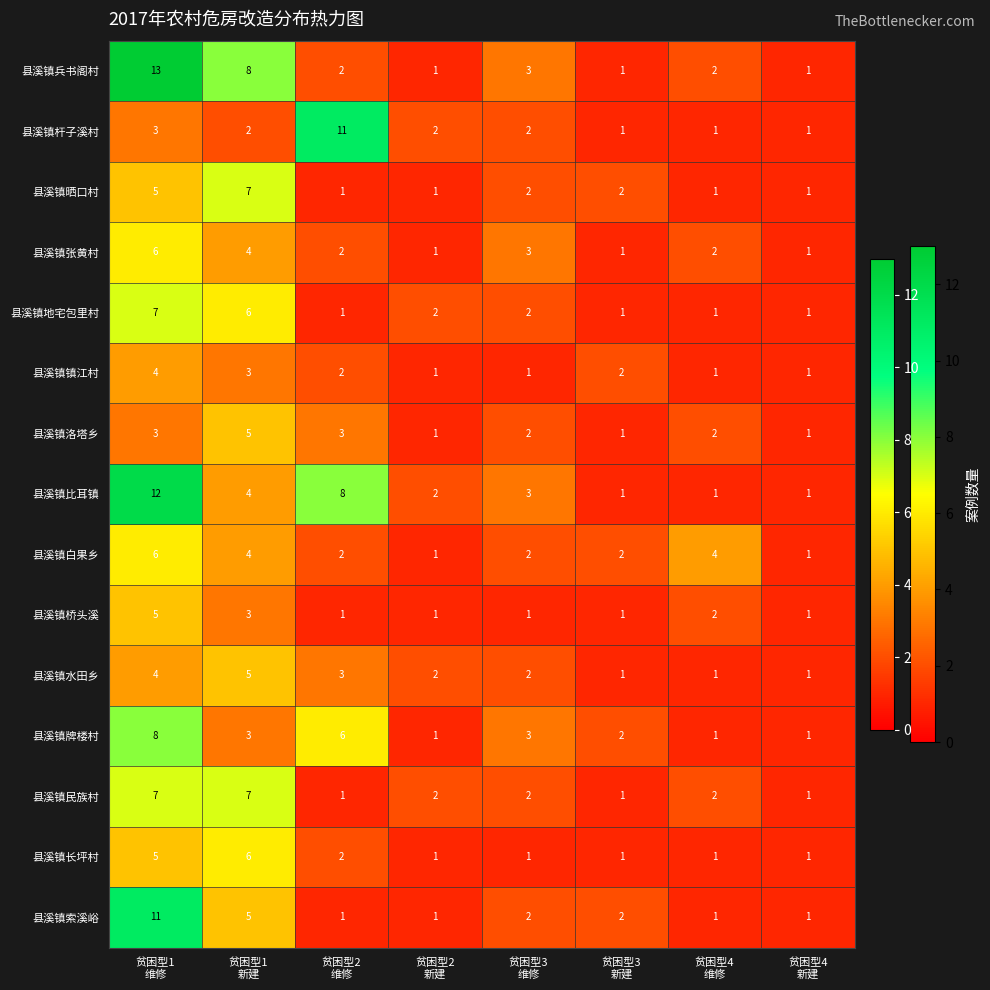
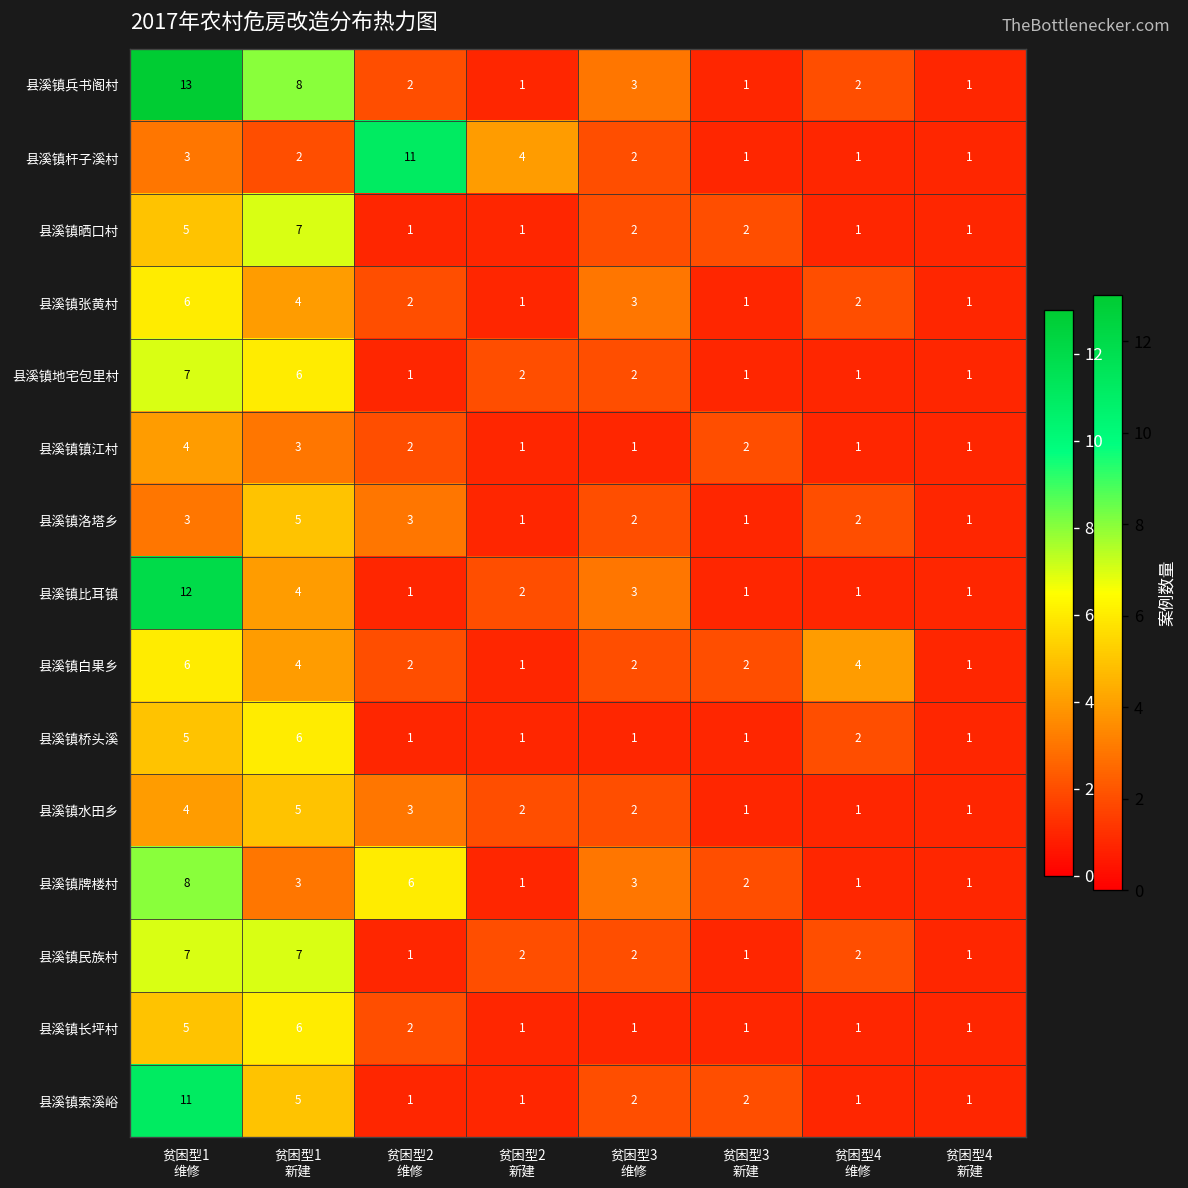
  {
    "县溪镇兵书阁村": {
      "贫困型1 维修": 13,
      "贫困型1 新建": 8,
      "贫困型2 维修": 2,
      "贫困型2 新建": 1,
      "贫困型3 维修": 3,
      "贫困型3 新建": 1,
      "贫困型4 维修": 2,
      "贫困型4 新建": 1
    },
    "县溪镇杆子溪村": {
      "贫困型1 维修": 3,
      "贫困型1 新建": 2,
      "贫困型2 维修": 11,
-     "贫困型2 新建": 2,
+     "贫困型2 新建": 4,
      "贫困型3 维修": 2,
      "贫困型3 新建": 1,
      "贫困型4 维修": 1,
      "贫困型4 新建": 1
    },
    "县溪镇晒口村": {
      "贫困型1 维修": 5,
      "贫困型1 新建": 7,
      "贫困型2 维修": 1,
      "贫困型2 新建": 1,
      "贫困型3 维修": 2,
      "贫困型3 新建": 2,
      "贫困型4 维修": 1,
      "贫困型4 新建": 1
    },
    "县溪镇张黄村": {
      "贫困型1 维修": 6,
      "贫困型1 新建": 4,
      "贫困型2 维修": 2,
      "贫困型2 新建": 1,
      "贫困型3 维修": 3,
      "贫困型3 新建": 1,
      "贫困型4 维修": 2,
      "贫困型4 新建": 1
    },
    "县溪镇地宅包里村": {
      "贫困型1 维修": 7,
      "贫困型1 新建": 6,
      "贫困型2 维修": 1,
      "贫困型2 新建": 2,
      "贫困型3 维修": 2,
      "贫困型3 新建": 1,
      "贫困型4 维修": 1,
      "贫困型4 新建": 1
    },
    "县溪镇镇江村": {
      "贫困型1 维修": 4,
      "贫困型1 新建": 3,
      "贫困型2 维修": 2,
      "贫困型2 新建": 1,
      "贫困型3 维修": 1,
      "贫困型3 新建": 2,
      "贫困型4 维修": 1,
      "贫困型4 新建": 1
    },
    "县溪镇洛塔乡": {
      "贫困型1 维修": 3,
      "贫困型1 新建": 5,
      "贫困型2 维修": 3,
      "贫困型2 新建": 1,
      "贫困型3 维修": 2,
      "贫困型3 新建": 1,
      "贫困型4 维修": 2,
      "贫困型4 新建": 1
    },
    "县溪镇比耳镇": {
      "贫困型1 维修": 12,
      "贫困型1 新建": 4,
-     "贫困型2 维修": 8,
+     "贫困型2 维修": 1,
      "贫困型2 新建": 2,
      "贫困型3 维修": 3,
      "贫困型3 新建": 1,
      "贫困型4 维修": 1,
      "贫困型4 新建": 1
    },
    "县溪镇白果乡": {
      "贫困型1 维修": 6,
      "贫困型1 新建": 4,
      "贫困型2 维修": 2,
      "贫困型2 新建": 1,
      "贫困型3 维修": 2,
      "贫困型3 新建": 2,
      "贫困型4 维修": 4,
      "贫困型4 新建": 1
    },
    "县溪镇桥头溪": {
      "贫困型1 维修": 5,
-     "贫困型1 新建": 3,
+     "贫困型1 新建": 6,
      "贫困型2 维修": 1,
      "贫困型2 新建": 1,
      "贫困型3 维修": 1,
      "贫困型3 新建": 1,
      "贫困型4 维修": 2,
      "贫困型4 新建": 1
    },
    "县溪镇水田乡": {
      "贫困型1 维修": 4,
      "贫困型1 新建": 5,
      "贫困型2 维修": 3,
      "贫困型2 新建": 2,
      "贫困型3 维修": 2,
      "贫困型3 新建": 1,
      "贫困型4 维修": 1,
      "贫困型4 新建": 1
    },
    "县溪镇牌楼村": {
      "贫困型1 维修": 8,
      "贫困型1 新建": 3,
      "贫困型2 维修": 6,
      "贫困型2 新建": 1,
      "贫困型3 维修": 3,
      "贫困型3 新建": 2,
      "贫困型4 维修": 1,
      "贫困型4 新建": 1
    },
    "县溪镇民族村": {
      "贫困型1 维修": 7,
      "贫困型1 新建": 7,
      "贫困型2 维修": 1,
      "贫困型2 新建": 2,
      "贫困型3 维修": 2,
      "贫困型3 新建": 1,
      "贫困型4 维修": 2,
      "贫困型4 新建": 1
    },
    "县溪镇长坪村": {
      "贫困型1 维修": 5,
      "贫困型1 新建": 6,
      "贫困型2 维修": 2,
      "贫困型2 新建": 1,
      "贫困型3 维修": 1,
      "贫困型3 新建": 1,
      "贫困型4 维修": 1,
      "贫困型4 新建": 1
    },
    "县溪镇索溪峪": {
      "贫困型1 维修": 11,
      "贫困型1 新建": 5,
      "贫困型2 维修": 1,
      "贫困型2 新建": 1,
      "贫困型3 维修": 2,
      "贫困型3 新建": 2,
      "贫困型4 维修": 1,
      "贫困型4 新建": 1
    }
  }
